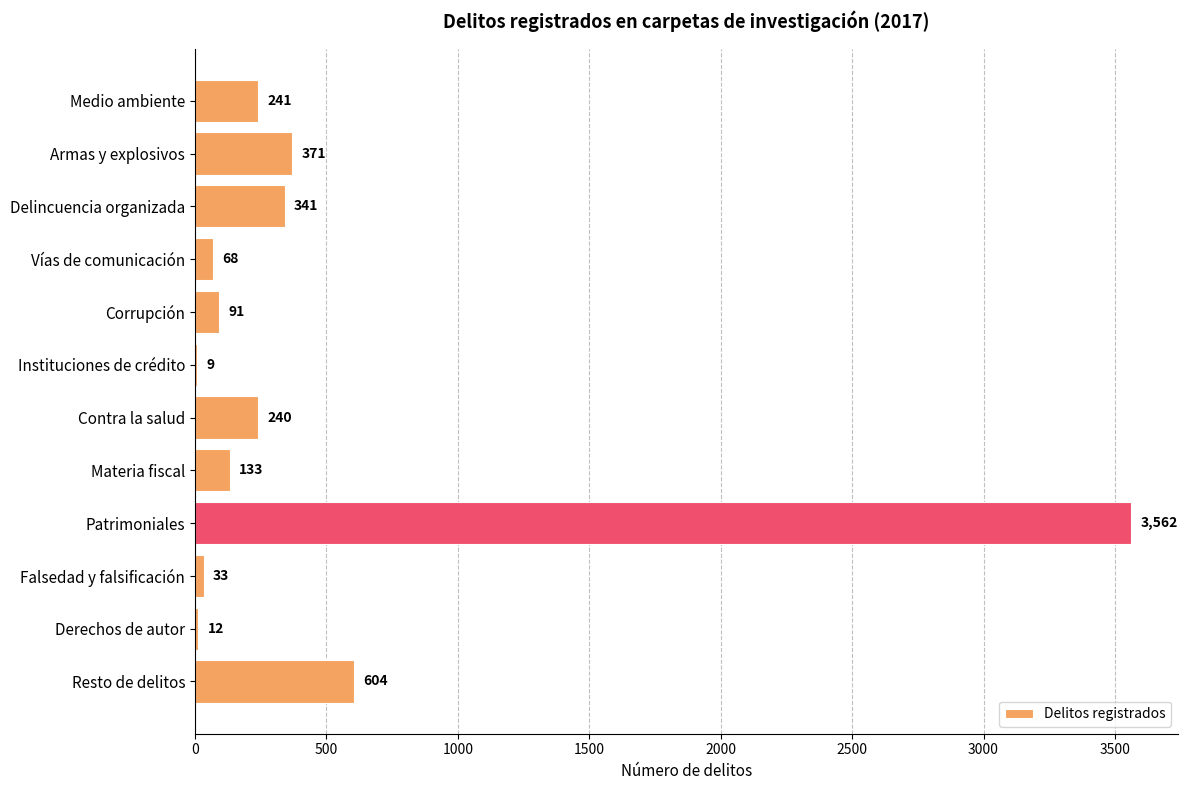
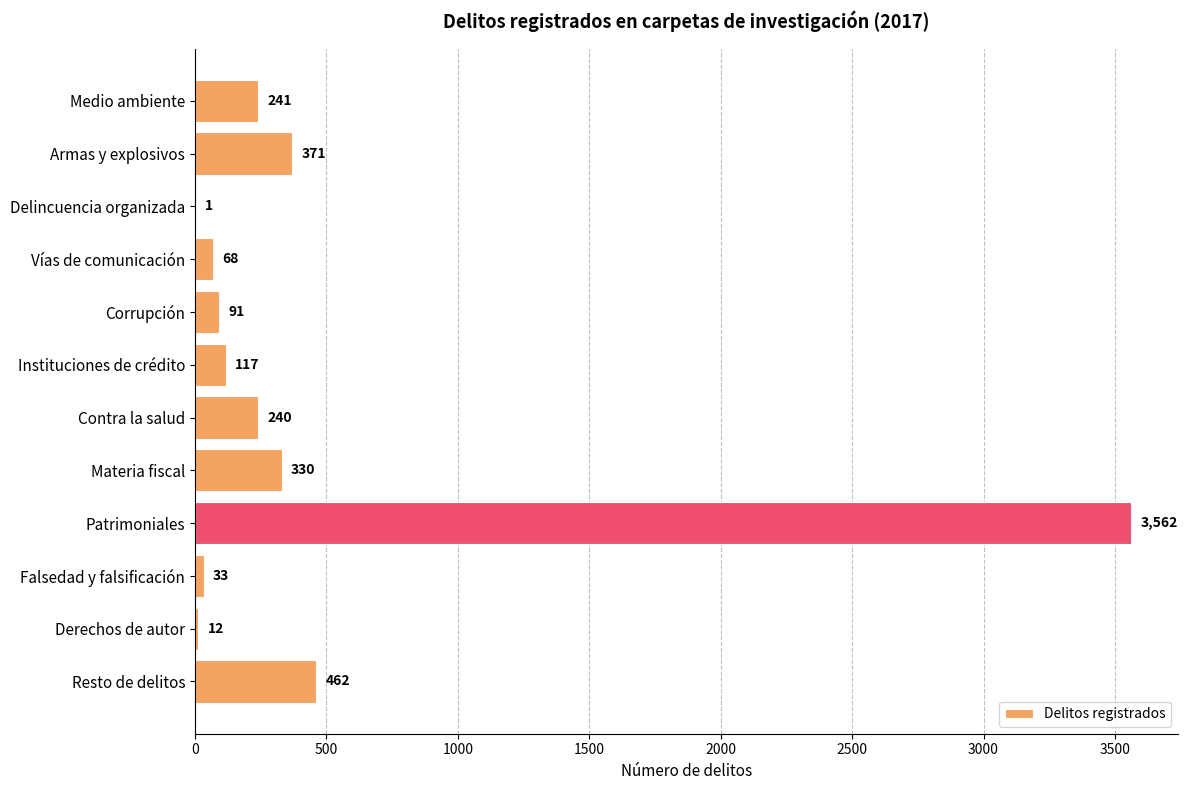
  {
    "Medio ambiente": "241",
    "Armas y explosivos": "371",
-   "Delincuencia organizada": "341",
+   "Delincuencia organizada": "1",
    "Vías de comunicación": "68",
    "Corrupción": "91",
-   "Instituciones de crédito": "9",
+   "Instituciones de crédito": "117",
    "Contra la salud": "240",
-   "Materia fiscal": "133",
+   "Materia fiscal": "330",
    "Patrimoniales": "3,562",
    "Falsedad y falsificación": "33",
    "Derechos de autor": "12",
-   "Resto de delitos": "604"
+   "Resto de delitos": "462"
  }
